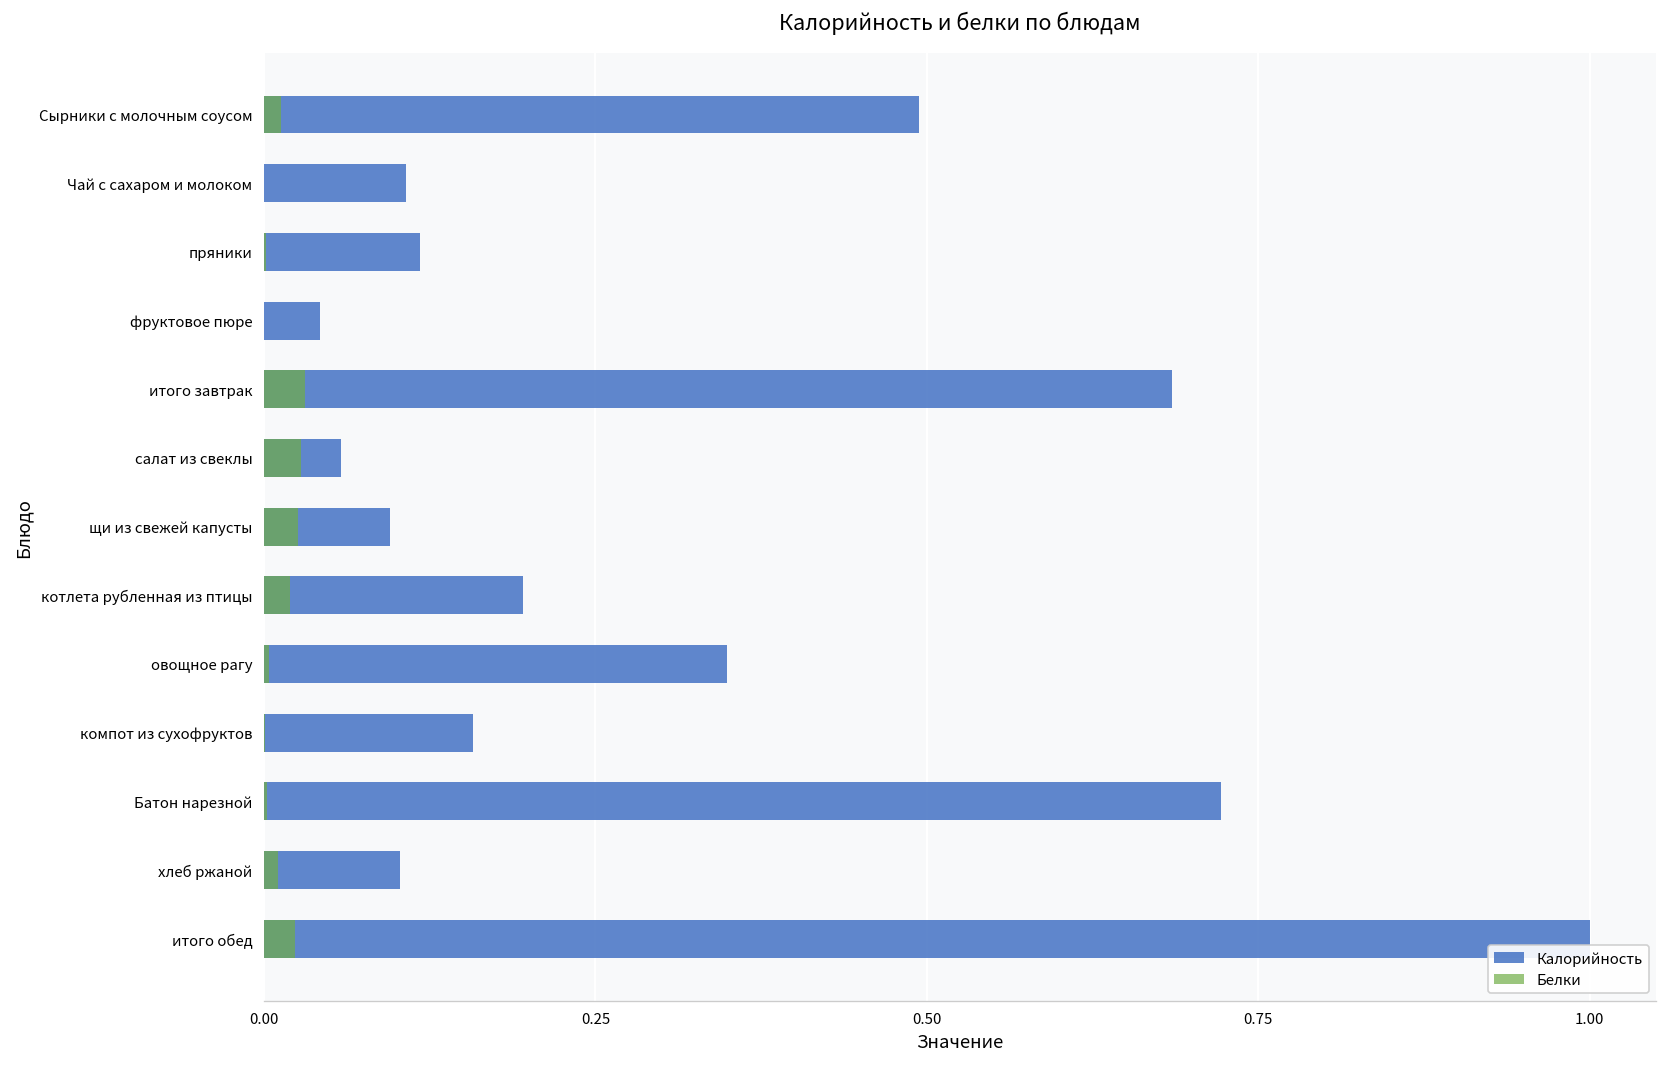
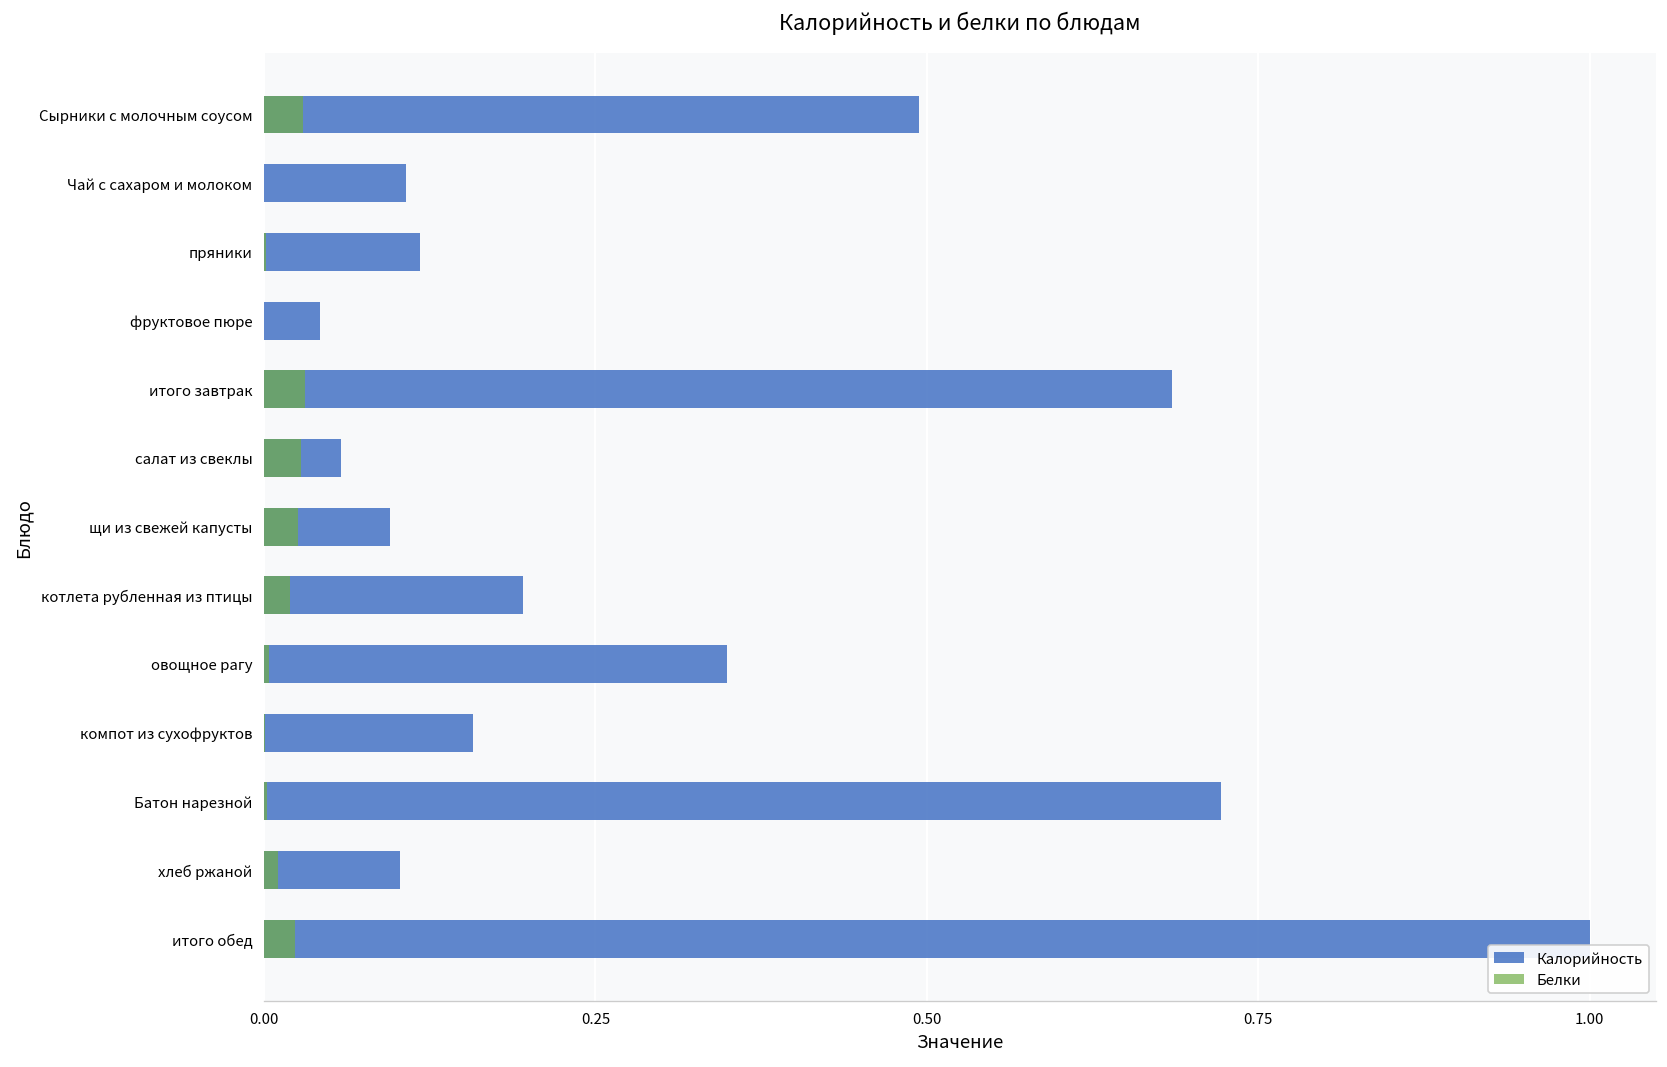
  {
    "Калорийность": {
      "Сырники с молочным соусом": 0.494,
      "Чай с сахаром и молоком": 0.107,
      "пряники": 0.118,
      "фруктовое пюре": 0.042,
      "итого завтрак": 0.685,
      "салат из свеклы": 0.058,
      "щи из свежей капусты": 0.095,
      "котлета рубленная из птицы": 0.195,
      "овощное рагу": 0.349,
      "компот из сухофруктов": 0.158,
      "Батон нарезной": 0.722,
      "хлеб ржаной": 0.103,
      "итого обед": 1.000
    },
    "Белки": {
-     "Сырники с молочным соусом": 0.012
+     "Сырники с молочным соусом": 0.029
    }
  }
